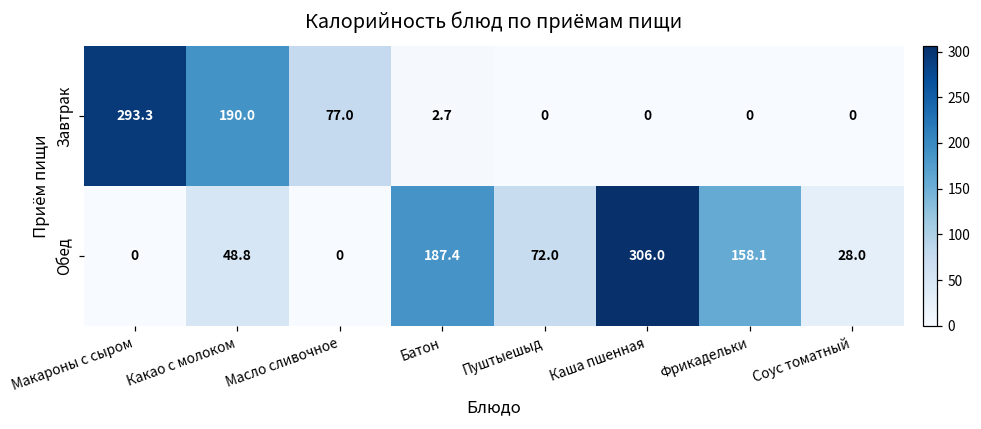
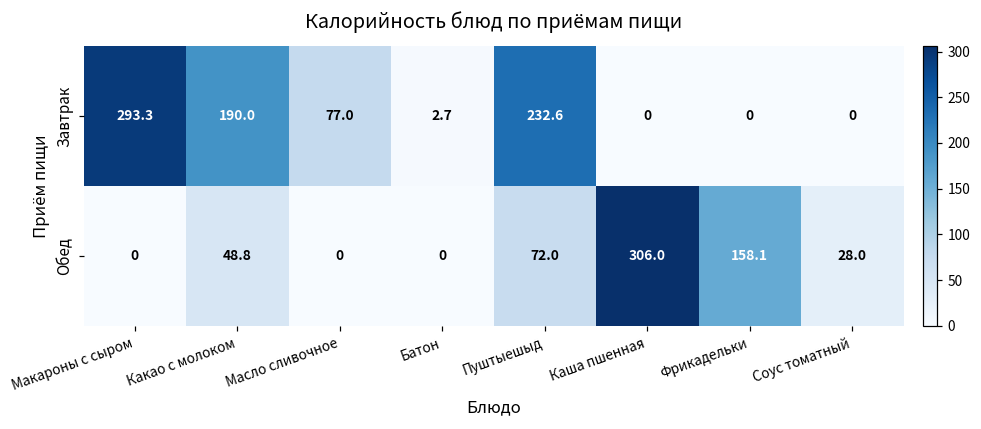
  {
    "Завтрак": {
      "Макароны с сыром": 293.3,
      "Какао с молоком": 190.0,
      "Масло сливочное": 77.0,
      "Батон": 2.7,
-     "Пуштыешыд": 0,
+     "Пуштыешыд": 232.6,
      "Каша пшенная": 0,
      "Фрикадельки": 0,
      "Соус томатный": 0
    },
    "Обед": {
      "Макароны с сыром": 0,
      "Какао с молоком": 48.8,
      "Масло сливочное": 0,
-     "Батон": 187.4,
+     "Батон": 0,
      "Пуштыешыд": 72.0,
      "Каша пшенная": 306.0,
      "Фрикадельки": 158.1,
      "Соус томатный": 28.0
    }
  }
